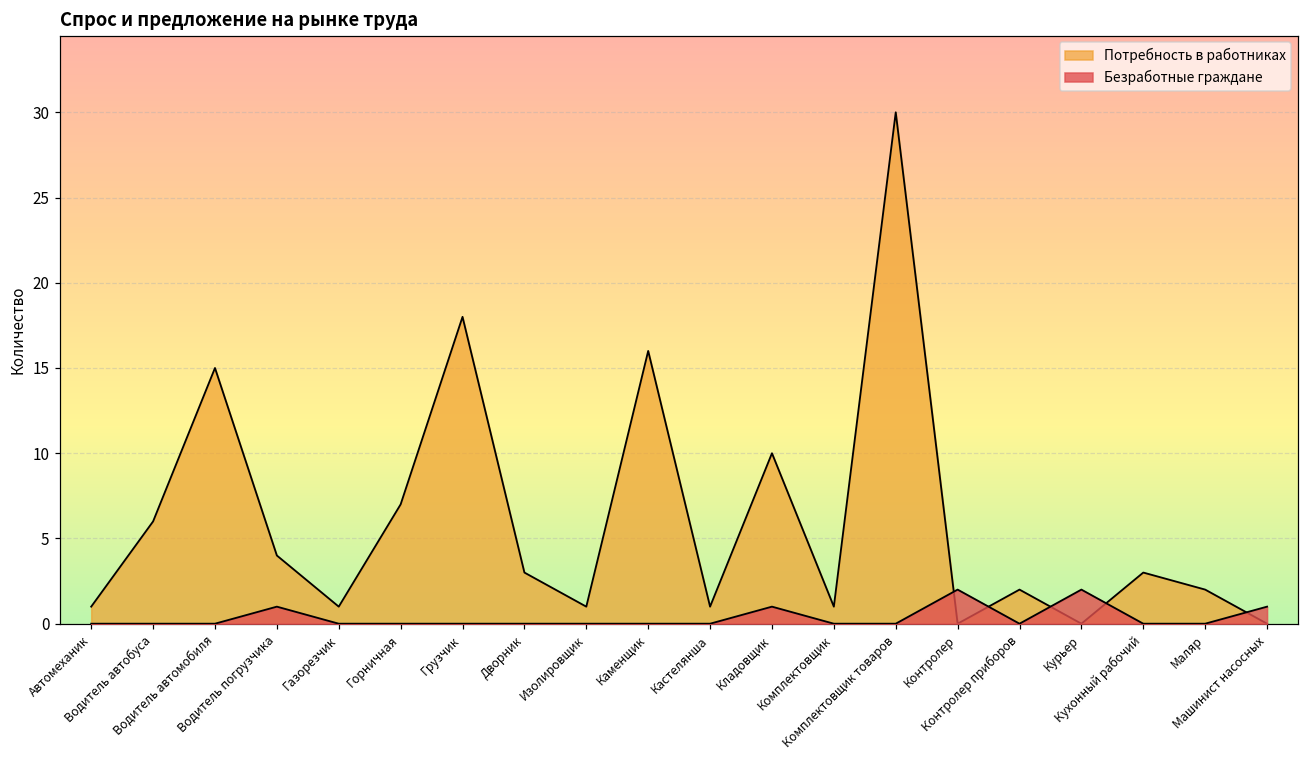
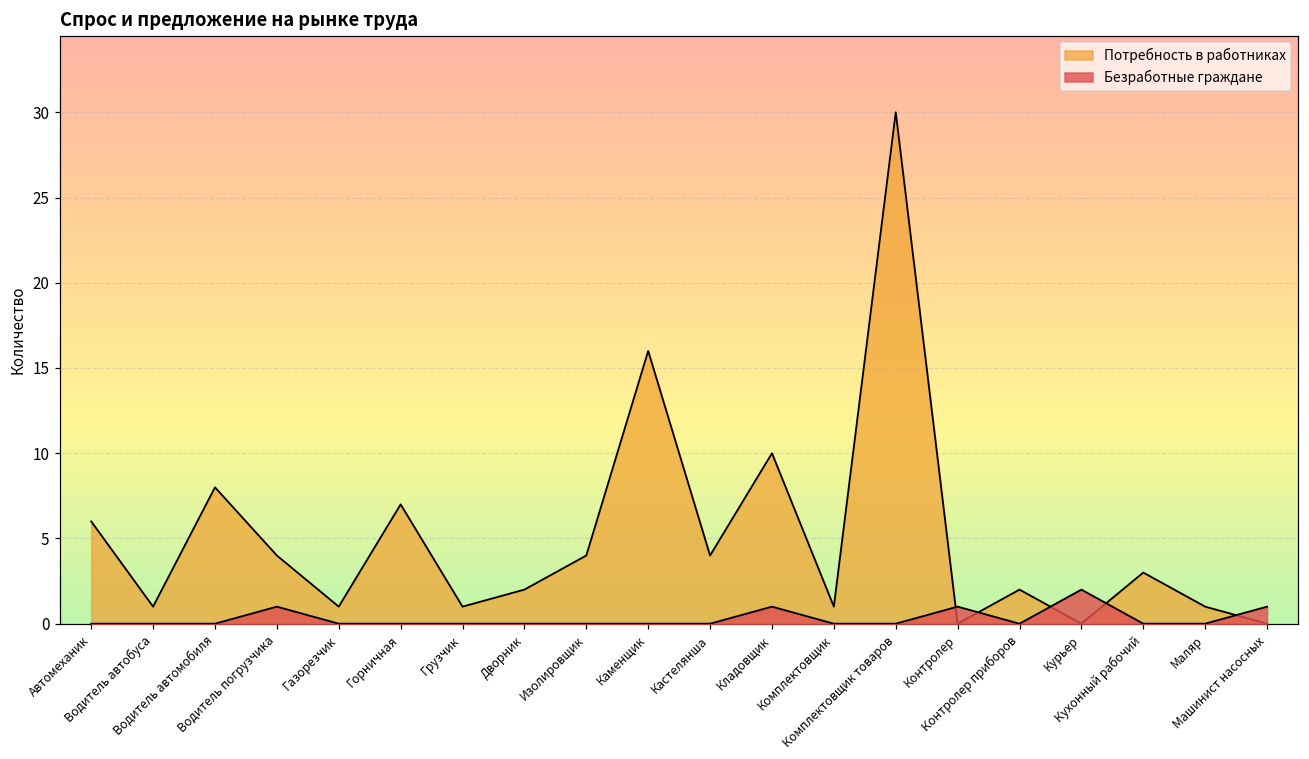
  {
    "Потребность в работниках": {
-     "Автомеханик": 1,
-     "Водитель автобуса": 6,
-     "Водитель автомобиля": 15,
+     "Автомеханик": 6,
+     "Водитель автобуса": 1,
+     "Водитель автомобиля": 8,
      "Водитель погрузчика": 4,
      "Газорезчик": 1,
      "Горничная": 7,
-     "Грузчик": 18,
-     "Дворник": 3,
-     "Изолировщик": 1,
+     "Грузчик": 1,
+     "Дворник": 2,
+     "Изолировщик": 4,
      "Каменщик": 16,
-     "Кастелянша": 1,
+     "Кастелянша": 4,
      "Кладовщик": 10,
      "Комплектовщик": 1,
      "Комплектовщик товаров": 30,
      "Контролер": 0,
      "Контролер приборов": 2,
      "Курьер": 0,
      "Кухонный рабочий": 3,
-     "Маляр": 2,
+     "Маляр": 1,
      "Машинист насосных": 0
    },
    "Безработные граждане": {
      "Автомеханик": 0,
      "Водитель автобуса": 0,
      "Водитель автомобиля": 0,
      "Водитель погрузчика": 1,
      "Газорезчик": 0,
      "Горничная": 0,
      "Грузчик": 0,
      "Дворник": 0,
      "Изолировщик": 0,
      "Каменщик": 0,
      "Кастелянша": 0,
      "Кладовщик": 1,
      "Комплектовщик": 0,
      "Комплектовщик товаров": 0,
-     "Контролер": 2,
+     "Контролер": 1,
      "Контролер приборов": 0,
      "Курьер": 2,
      "Кухонный рабочий": 0,
      "Маляр": 0,
      "Машинист насосных": 1
    }
  }
